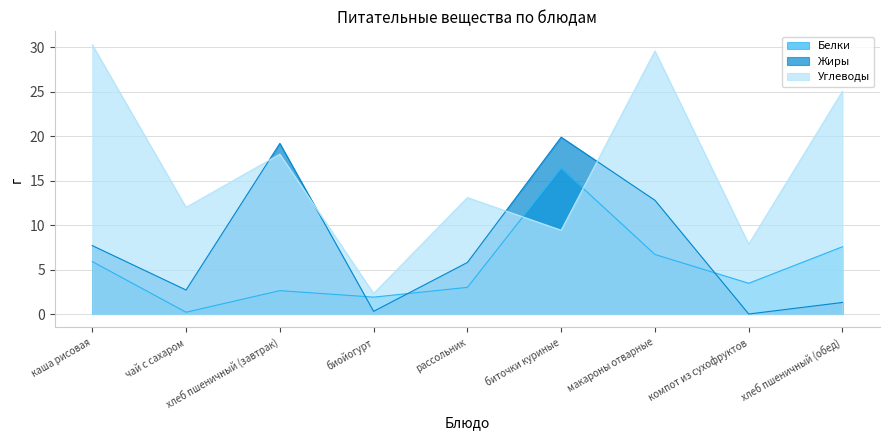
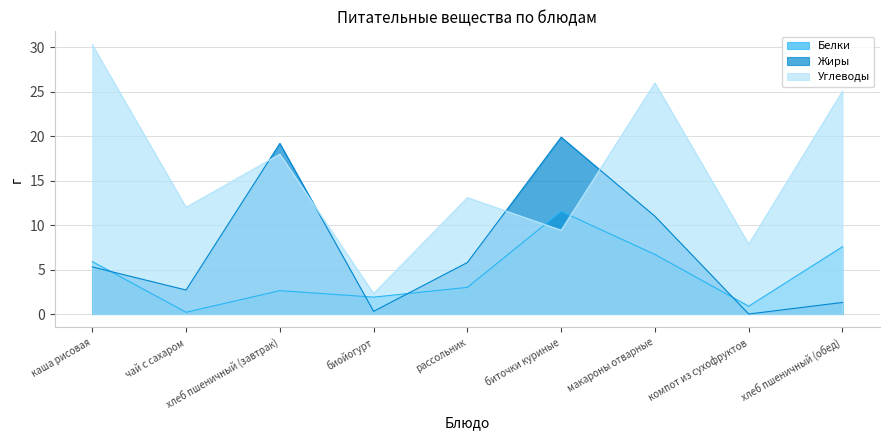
  {
    "Белки": {
      "каша рисовая": 6,
      "чай с сахаром": 0,
      "хлеб пшеничный (завтрак)": 3,
      "биойогурт": 2,
      "рассольник": 3,
-     "биточки куриные": 16,
+     "биточки куриные": 12,
      "макароны отварные": 7,
-     "компот из сухофруктов": 3,
+     "компот из сухофруктов": 1,
      "хлеб пшеничный (обед)": 8
    },
    "Жиры": {
-     "каша рисовая": 8,
+     "каша рисовая": 5,
      "чай с сахаром": 3,
      "хлеб пшеничный (завтрак)": 19,
      "биойогурт": 0,
      "рассольник": 6,
      "биточки куриные": 20,
-     "макароны отварные": 13,
+     "макароны отварные": 11,
      "компот из сухофруктов": 0,
      "хлеб пшеничный (обед)": 1
    },
    "Углеводы": {
      "каша рисовая": 30,
      "чай с сахаром": 12,
      "хлеб пшеничный (завтрак)": 18,
      "биойогурт": 2,
      "рассольник": 13,
      "биточки куриные": 9,
-     "макароны отварные": 30,
+     "макароны отварные": 26,
      "компот из сухофруктов": 8,
      "хлеб пшеничный (обед)": 25
    }
  }
